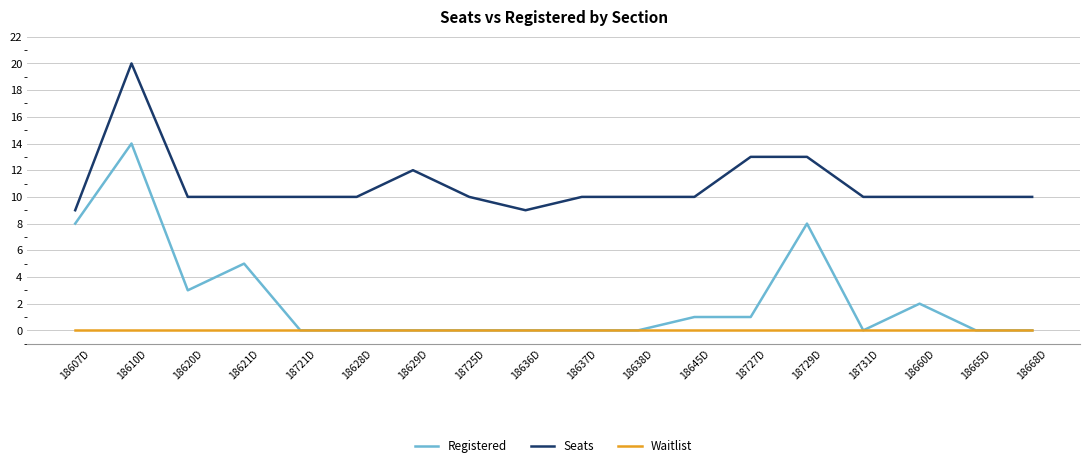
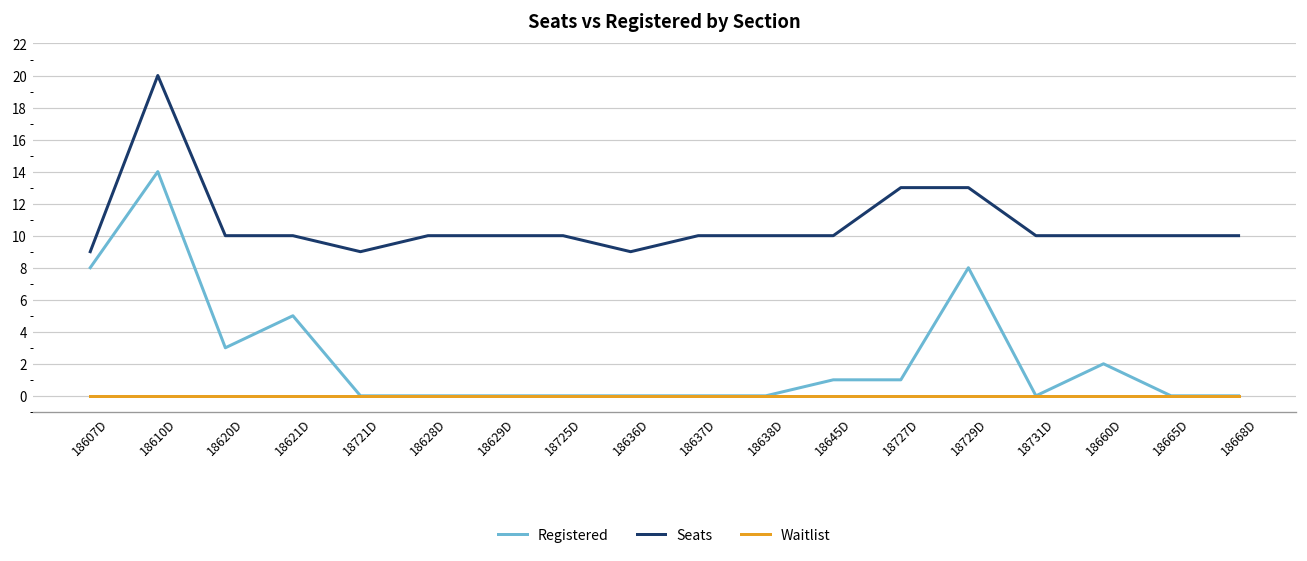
  {
    "Registered": {
      "18607D": 8,
      "18610D": 14,
      "18620D": 3,
      "18621D": 5,
      "18645D": 1,
      "18727D": 1,
      "18729D": 8,
      "18660D": 2
    },
    "Seats": {
      "18607D": 9,
      "18610D": 20,
      "18620D": 10,
      "18621D": 10,
-     "18721D": 10,
+     "18721D": 9,
      "18628D": 10,
-     "18629D": 12,
+     "18629D": 10,
      "18725D": 10,
      "18636D": 9,
      "18637D": 10,
      "18638D": 10,
      "18645D": 10,
      "18727D": 13,
      "18729D": 13,
      "18731D": 10,
      "18660D": 10,
      "18665D": 10,
      "18668D": 10
    },
    "Waitlist": {
      "18607D": 0,
      "18610D": 0,
      "18620D": 0,
      "18621D": 0,
      "18645D": 0,
      "18727D": 0,
      "18729D": 0,
      "18660D": 0
    }
  }
